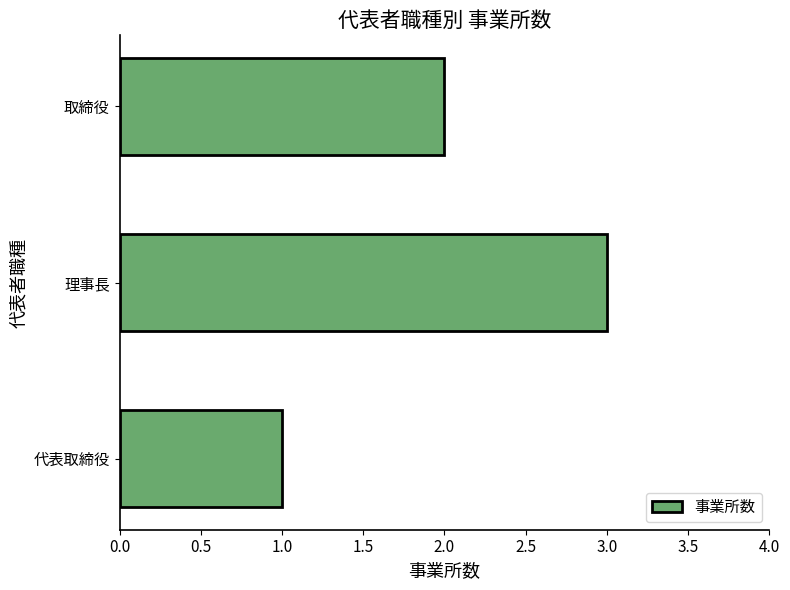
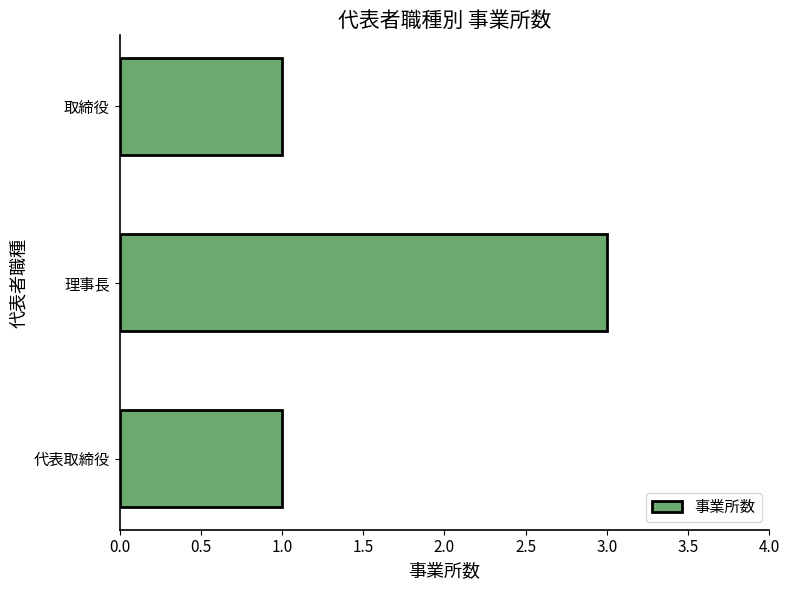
  {
-   "取締役": 2,
+   "取締役": 1,
    "理事長": 3,
    "代表取締役": 1
  }
